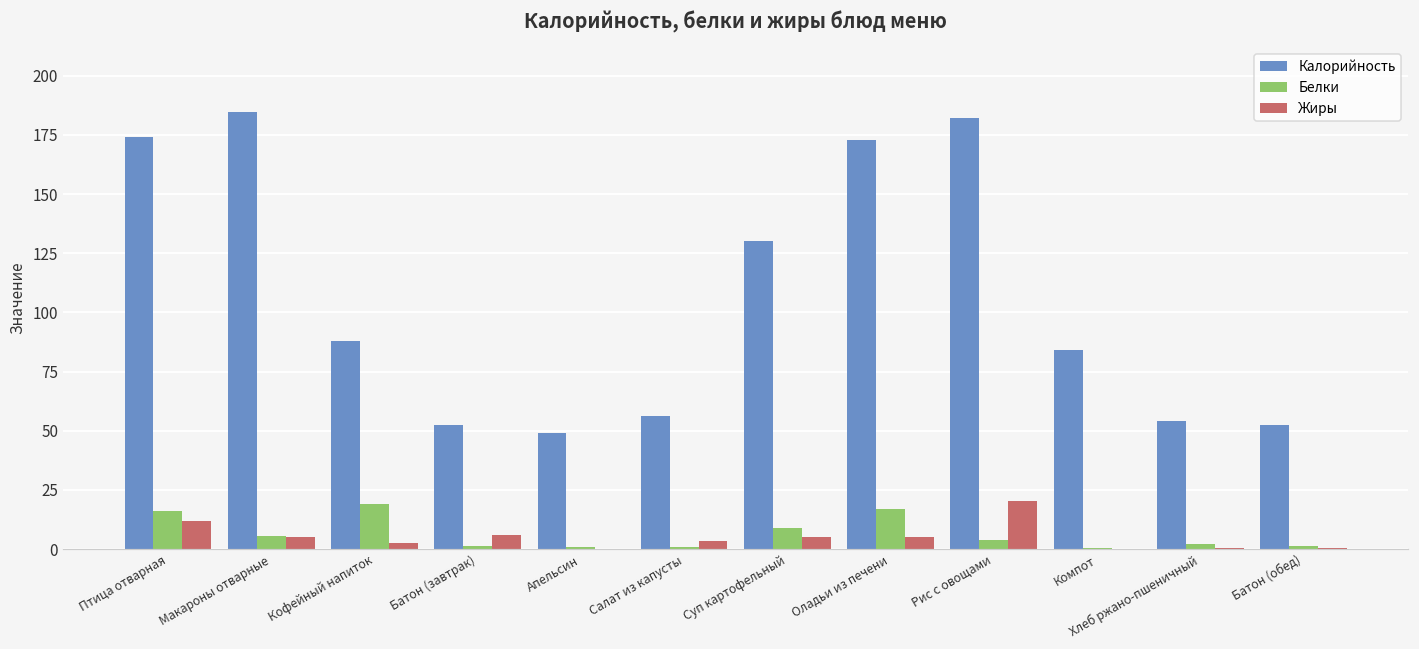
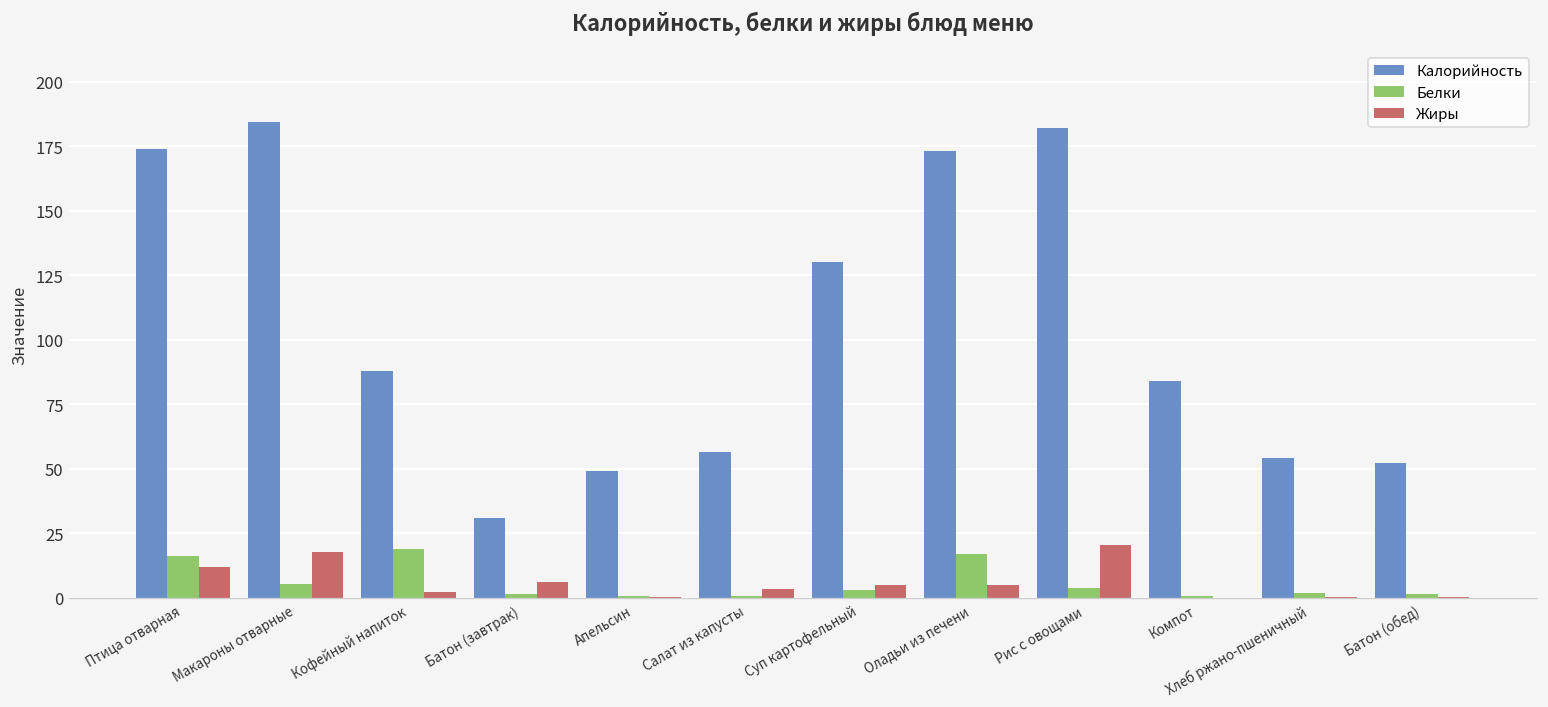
  {
    "Калорийность": {
      "Птица отварная": 174,
      "Макароны отварные": 185,
      "Кофейный напиток": 88,
-     "Батон (завтрак)": 52,
+     "Батон (завтрак)": 31,
      "Апельсин": 49,
      "Салат из капусты": 56,
      "Суп картофельный": 130,
      "Оладьи из печени": 173,
      "Рис с овощами": 182,
      "Компот": 84,
      "Хлеб ржано-пшеничный": 54,
      "Батон (обед)": 52
    },
    "Белки": {
      "Птица отварная": 16,
      "Макароны отварные": 6,
      "Кофейный напиток": 19,
      "Батон (завтрак)": 2,
-     "Суп картофельный": 9,
+     "Суп картофельный": 3,
      "Оладьи из печени": 17,
      "Рис с овощами": 4,
      "Хлеб ржано-пшеничный": 2,
      "Батон (обед)": 2
    },
    "Жиры": {
      "Птица отварная": 12,
-     "Макароны отварные": 5,
+     "Макароны отварные": 18,
      "Кофейный напиток": 3,
      "Батон (завтрак)": 6,
      "Салат из капусты": 4,
      "Суп картофельный": 5,
      "Оладьи из печени": 5,
      "Рис с овощами": 21,
      "Компот": 0
    }
  }
